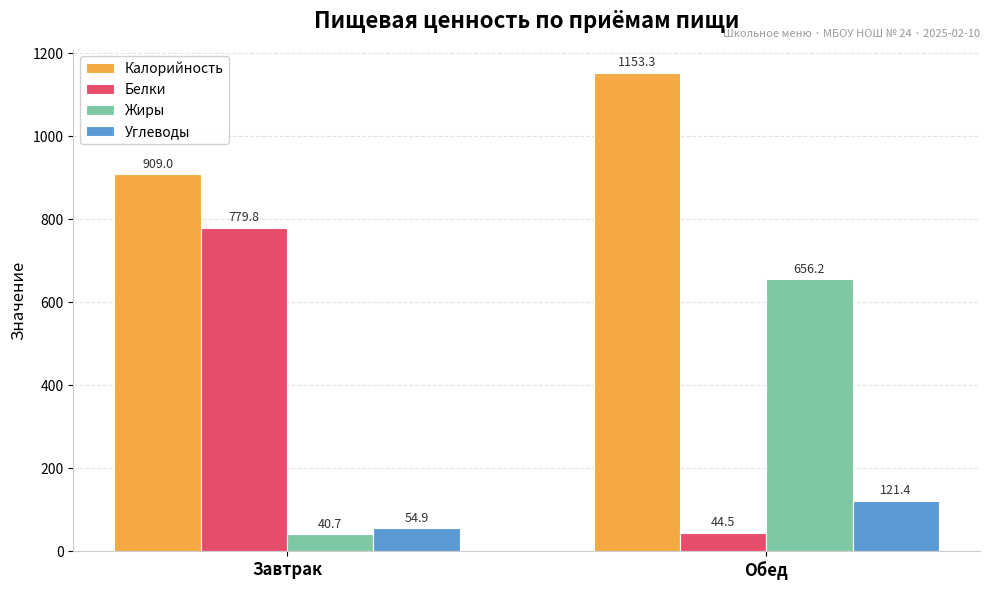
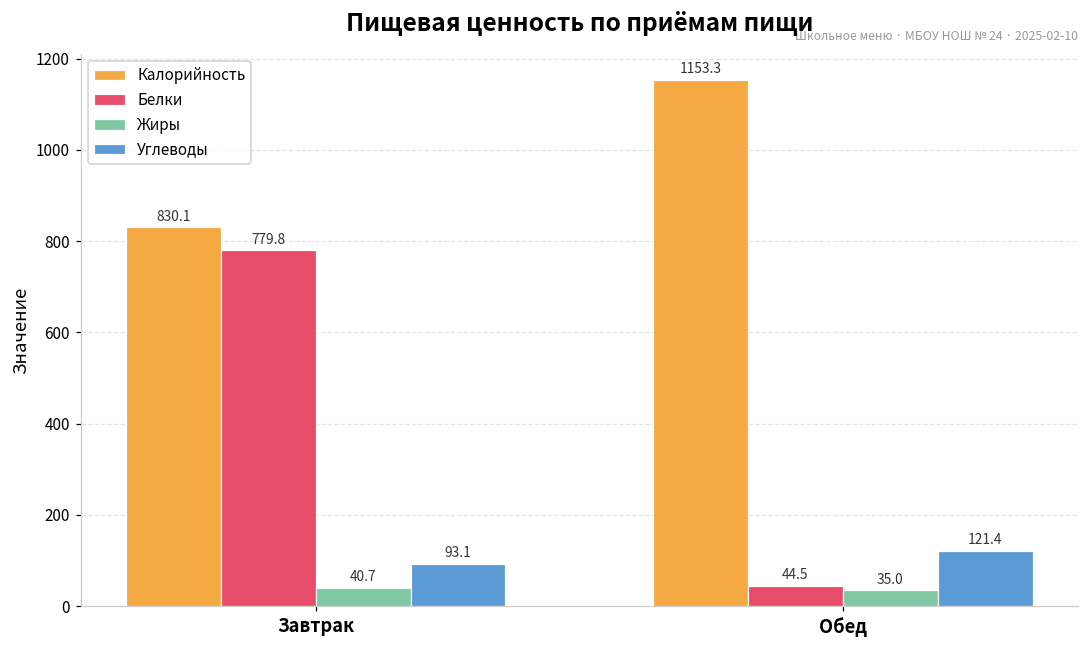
  {
    "Калорийность": {
-     "Завтрак": 909.0,
+     "Завтрак": 830.1,
      "Обед": 1153.3
    },
    "Белки": {
      "Завтрак": 779.8,
      "Обед": 44.5
    },
    "Жиры": {
      "Завтрак": 40.7,
-     "Обед": 656.2
+     "Обед": 35.0
    },
    "Углеводы": {
-     "Завтрак": 54.9,
+     "Завтрак": 93.1,
      "Обед": 121.4
    }
  }
